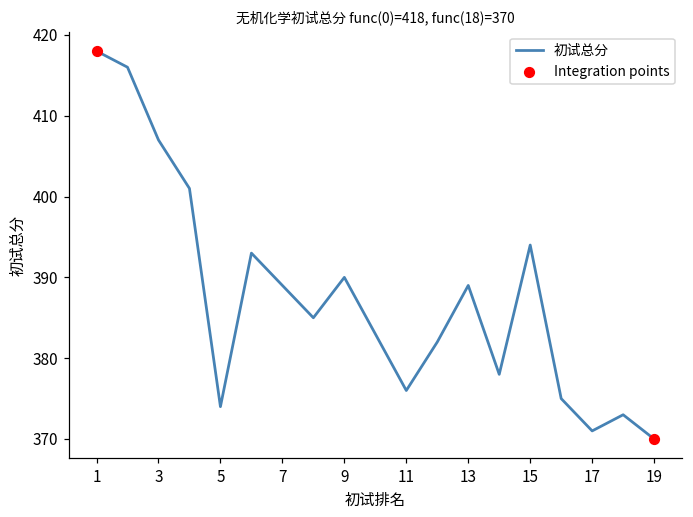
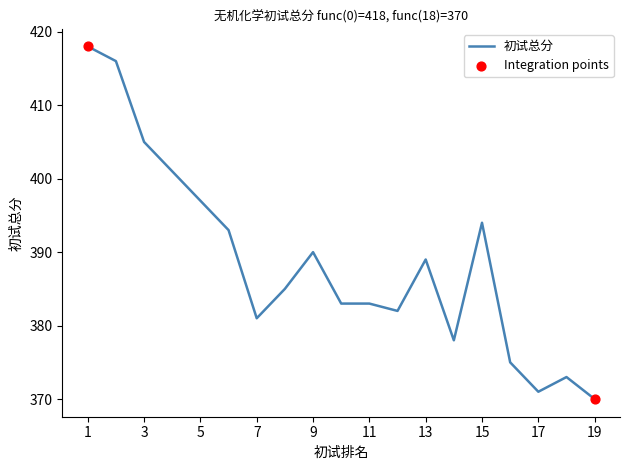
  {
    "初试总分": {
-     "3": 407,
-     "5": 374,
-     "7": 389,
+     "3": 405,
+     "5": 397,
+     "7": 381,
      "9": 390,
-     "11": 376,
+     "11": 383,
      "13": 389,
      "15": 394,
      "17": 371
    }
  }
